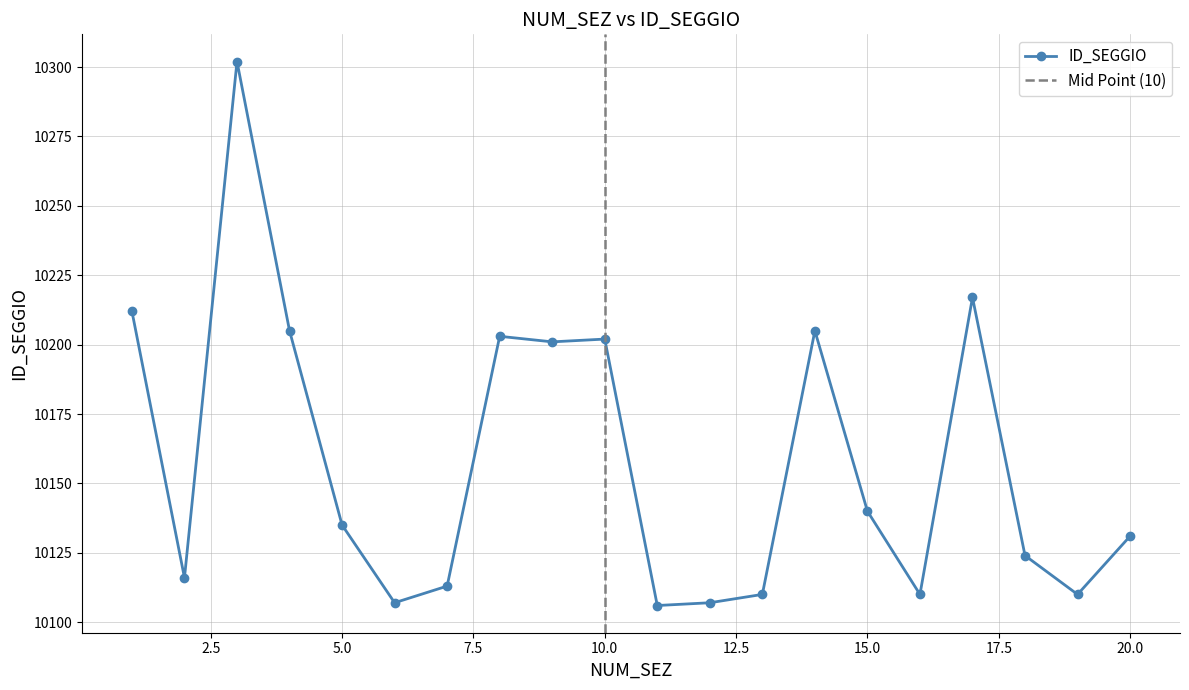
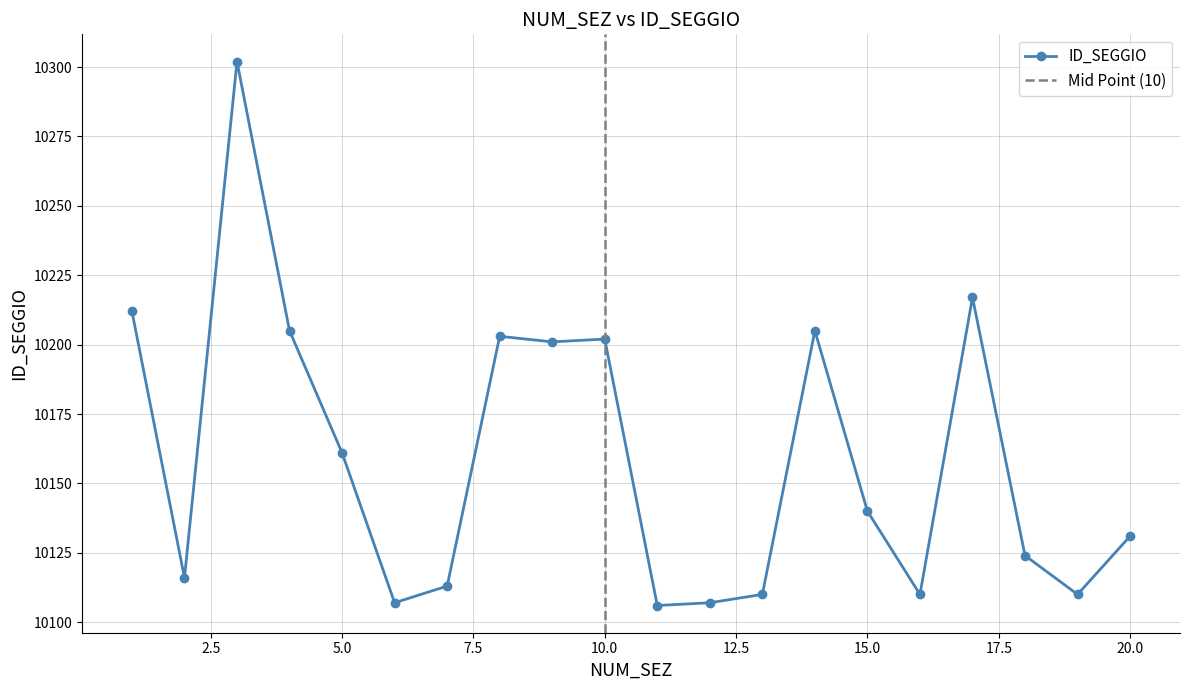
  {
-   "5.0": 10135,
+   "5.0": 10161,
    "10.0": 10202,
    "15.0": 10140,
    "20.0": 10131
  }
